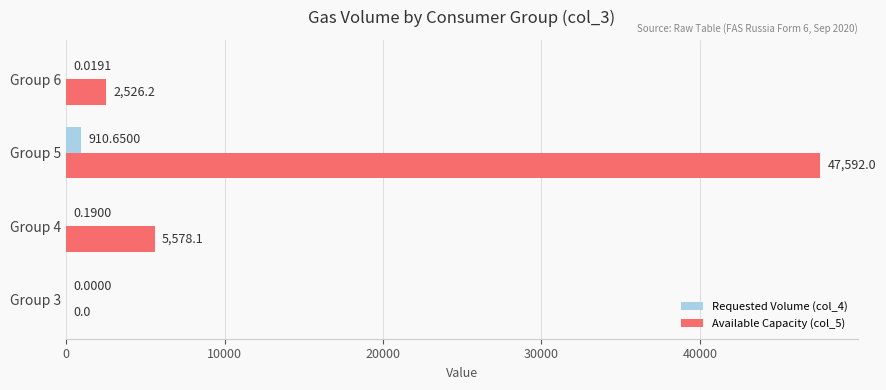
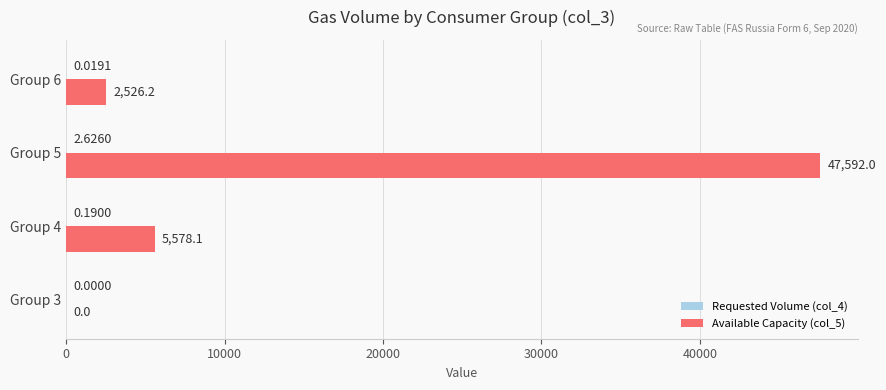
  {
    "Requested Volume (col_4)": {
      "Group 6": "0.0191",
-     "Group 5": "910.6500",
+     "Group 5": "2.6260",
      "Group 4": "0.1900",
      "Group 3": "0.0000"
    },
    "Available Capacity (col_5)": {
      "Group 6": "2,526.2",
      "Group 5": "47,592.0",
      "Group 4": "5,578.1",
      "Group 3": "0.0"
    }
  }
